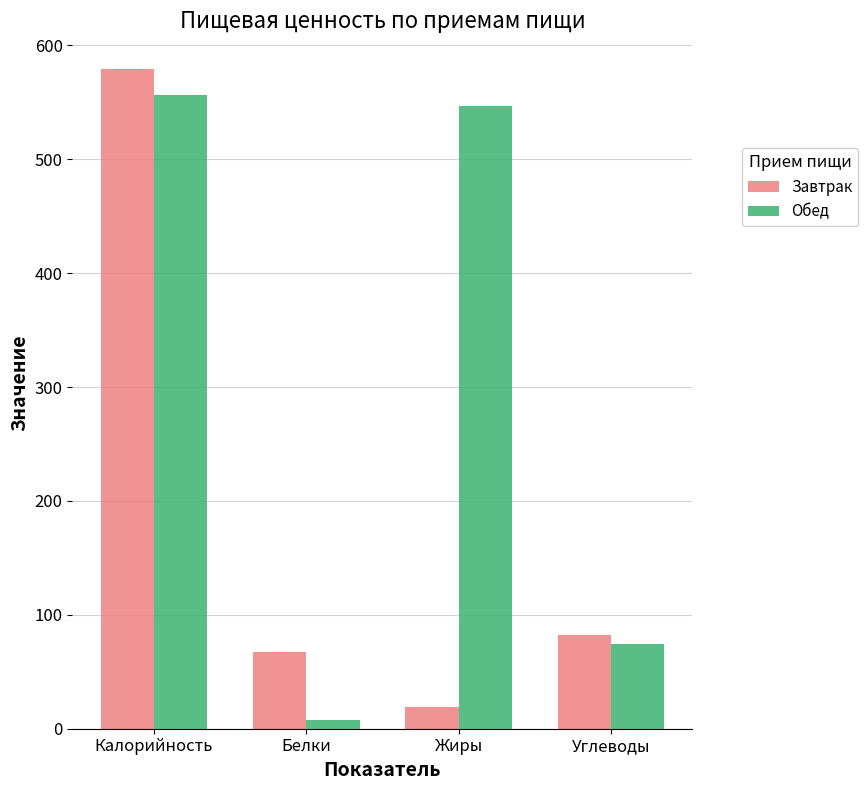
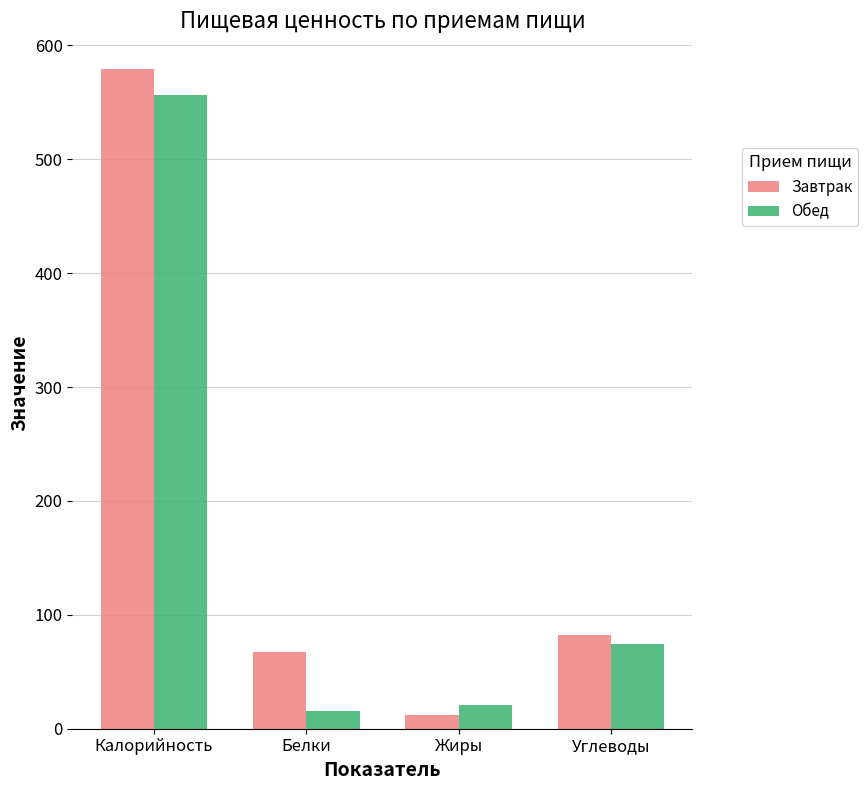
  {
    "Завтрак": {
      "Калорийность": 579,
      "Белки": 68,
-     "Жиры": 20,
+     "Жиры": 12,
      "Углеводы": 83
    },
    "Обед": {
      "Калорийность": 556,
-     "Белки": 8,
-     "Жиры": 547,
+     "Белки": 15,
+     "Жиры": 21,
      "Углеводы": 74
    }
  }
